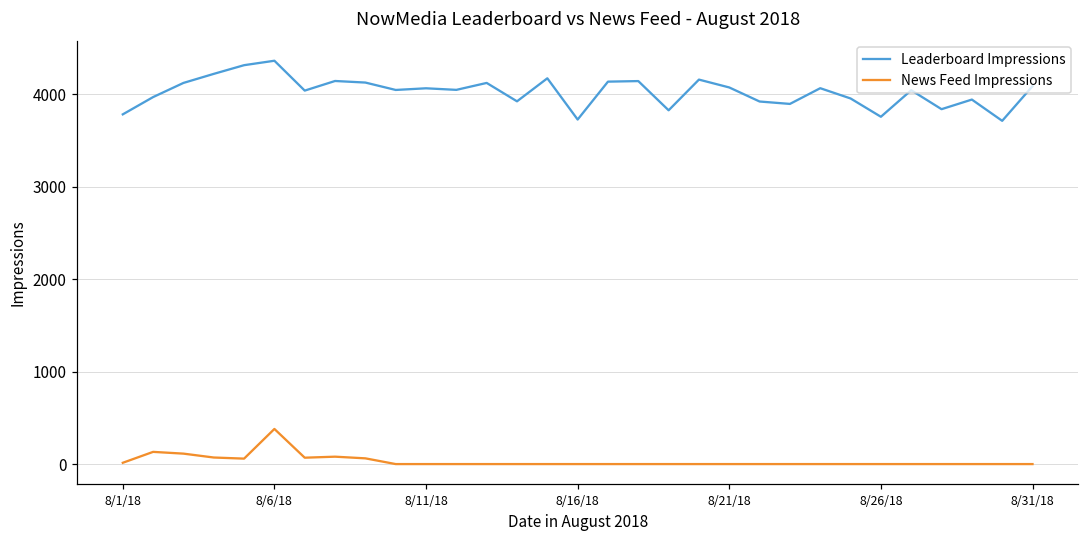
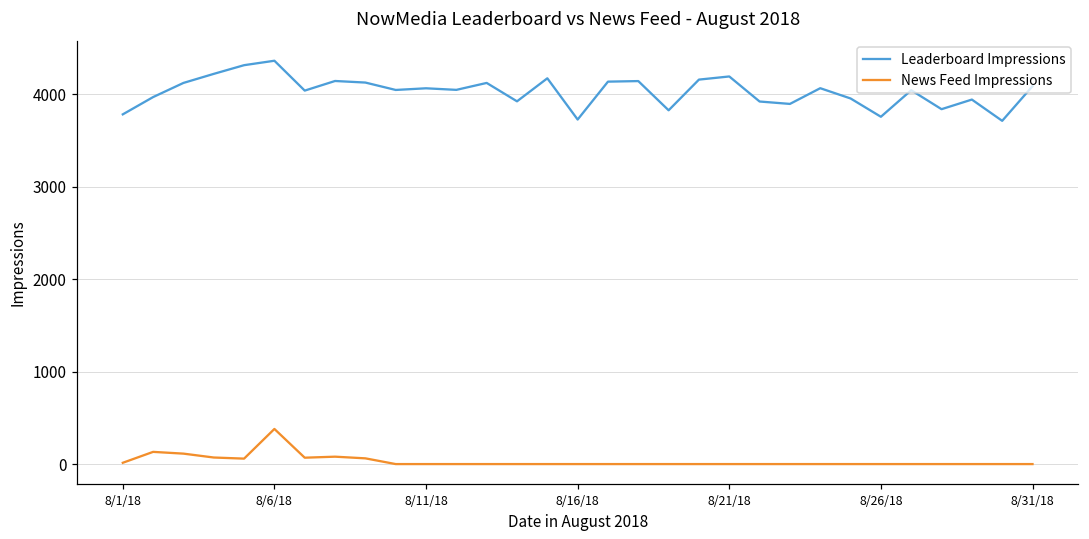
  {
    "Leaderboard Impressions": {
      "8/1/18": 3800,
      "8/6/18": 4400,
      "8/11/18": 4100,
      "8/16/18": 3700,
-     "8/21/18": 4100,
+     "8/21/18": 4200,
      "8/26/18": 3800
    },
    "News Feed Impressions": {
      "8/1/18": 0,
      "8/6/18": 400,
      "8/11/18": 0,
      "8/16/18": 0,
      "8/21/18": 0,
      "8/26/18": 0,
      "8/31/18": 0
    }
  }
